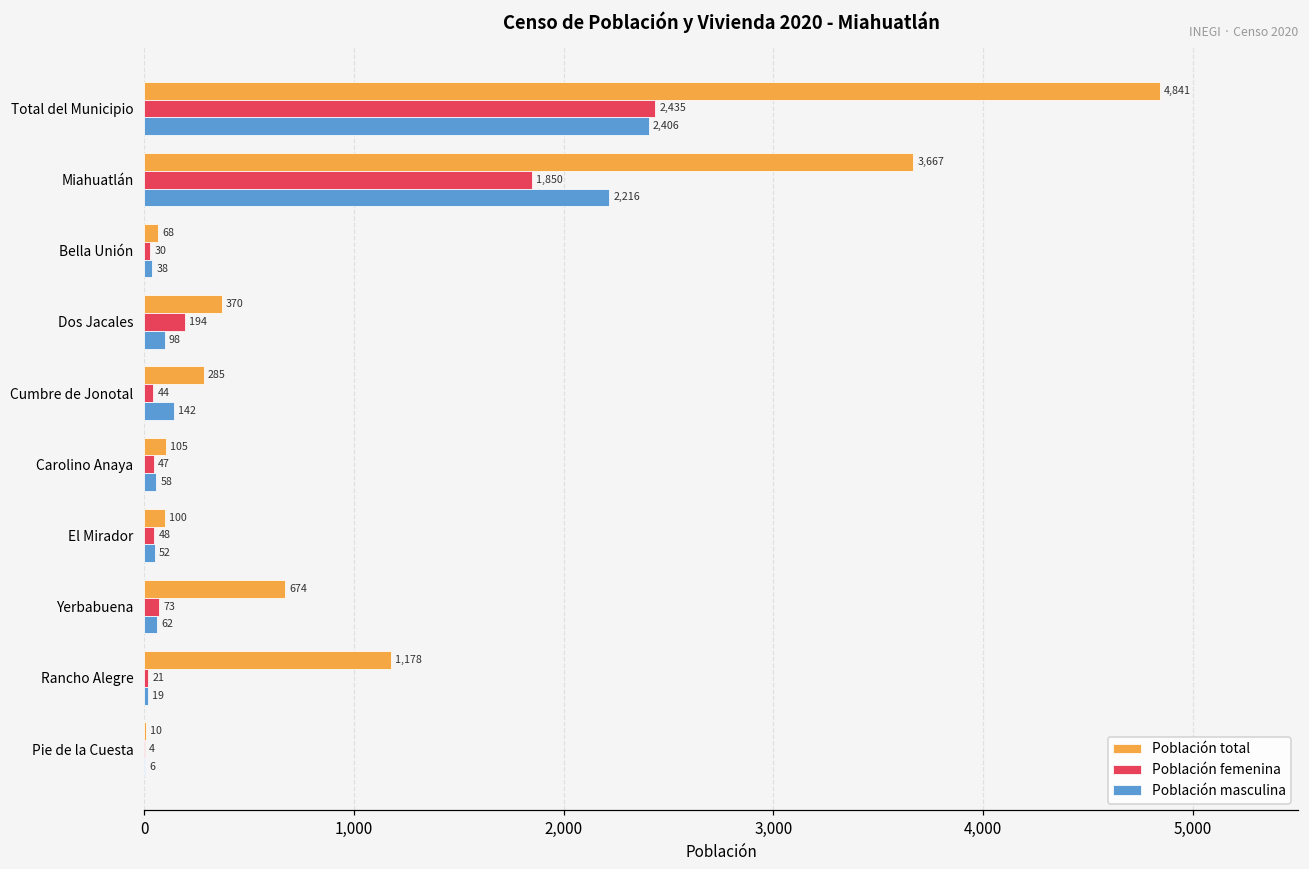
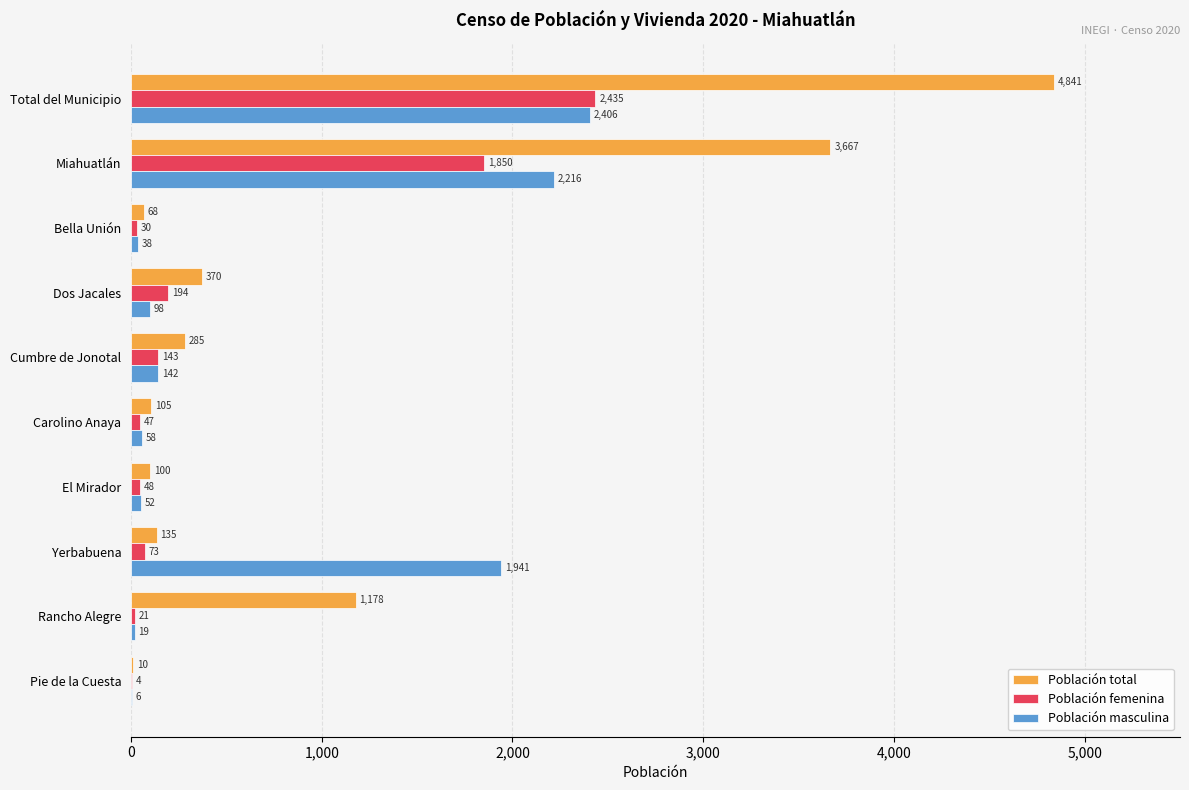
  {
    "Población total": {
      "Total del Municipio": "4,841",
      "Miahuatlán": "3,667",
      "Bella Unión": "68",
      "Dos Jacales": "370",
      "Cumbre de Jonotal": "285",
      "Carolino Anaya": "105",
      "El Mirador": "100",
-     "Yerbabuena": "674",
+     "Yerbabuena": "135",
      "Rancho Alegre": "1,178",
      "Pie de la Cuesta": "10"
    },
    "Población femenina": {
      "Total del Municipio": "2,435",
      "Miahuatlán": "1,850",
      "Bella Unión": "30",
      "Dos Jacales": "194",
-     "Cumbre de Jonotal": "44",
+     "Cumbre de Jonotal": "143",
      "Carolino Anaya": "47",
      "El Mirador": "48",
      "Yerbabuena": "73",
      "Rancho Alegre": "21",
      "Pie de la Cuesta": "4"
    },
    "Población masculina": {
      "Total del Municipio": "2,406",
      "Miahuatlán": "2,216",
      "Bella Unión": "38",
      "Dos Jacales": "98",
      "Cumbre de Jonotal": "142",
      "Carolino Anaya": "58",
      "El Mirador": "52",
-     "Yerbabuena": "62",
+     "Yerbabuena": "1,941",
      "Rancho Alegre": "19",
      "Pie de la Cuesta": "6"
    }
  }
